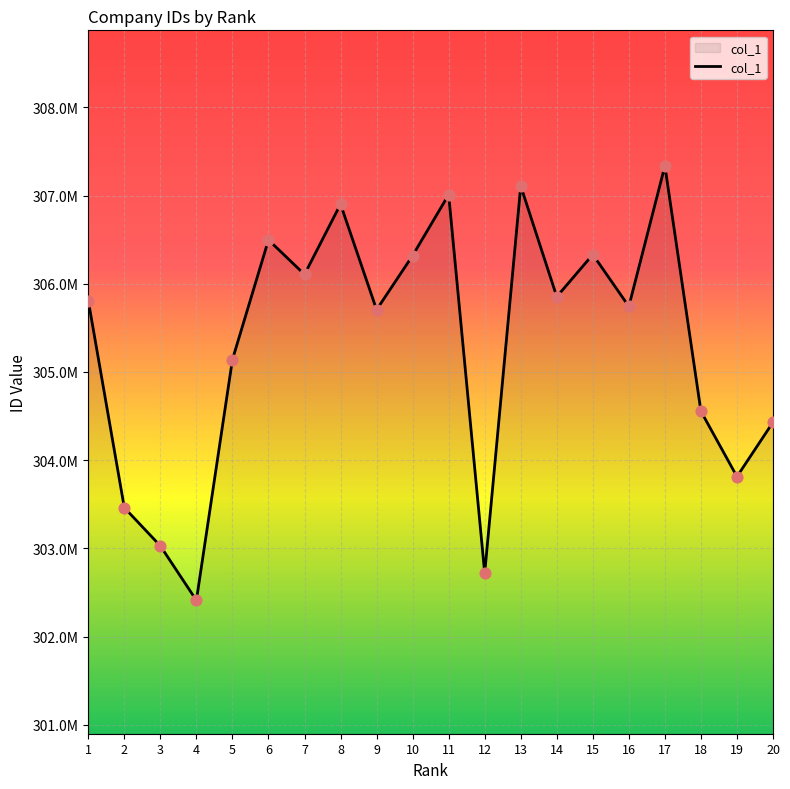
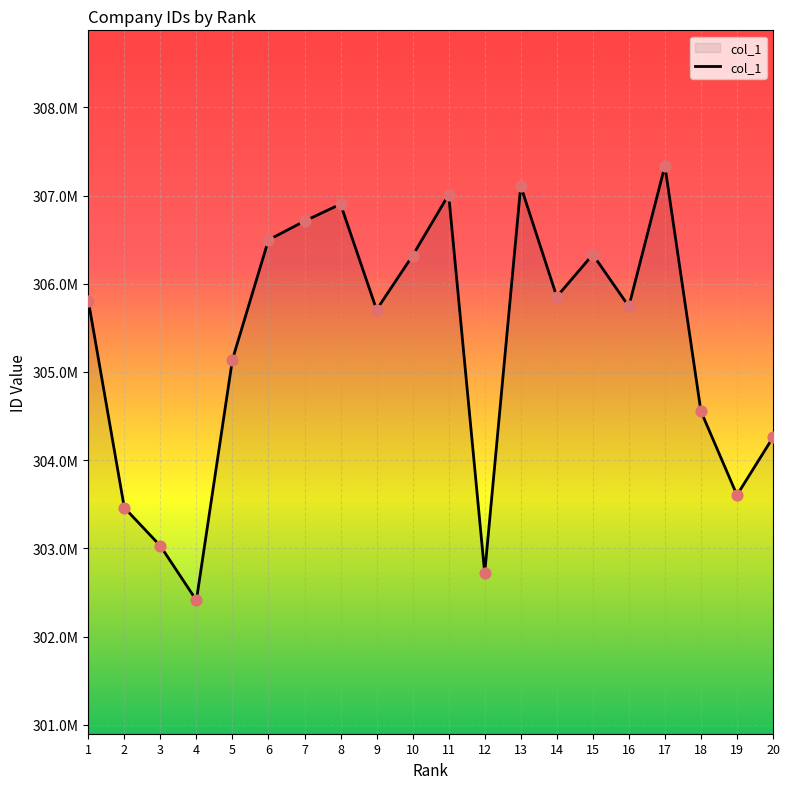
  {
    "1": 305800000,
    "2": 303500000,
    "3": 303000000,
    "4": 302400000,
    "5": 305100000,
    "6": 306500000,
-   "7": 306100000,
+   "7": 306700000,
    "8": 306900000,
    "9": 305700000,
    "10": 306300000,
    "11": 307000000,
    "12": 302700000,
    "13": 307100000,
    "14": 305900000,
    "15": 306300000,
    "16": 305700000,
    "17": 307300000,
    "18": 304600000,
-   "19": 303800000,
-   "20": 304400000
+   "19": 303600000,
+   "20": 304300000
  }
